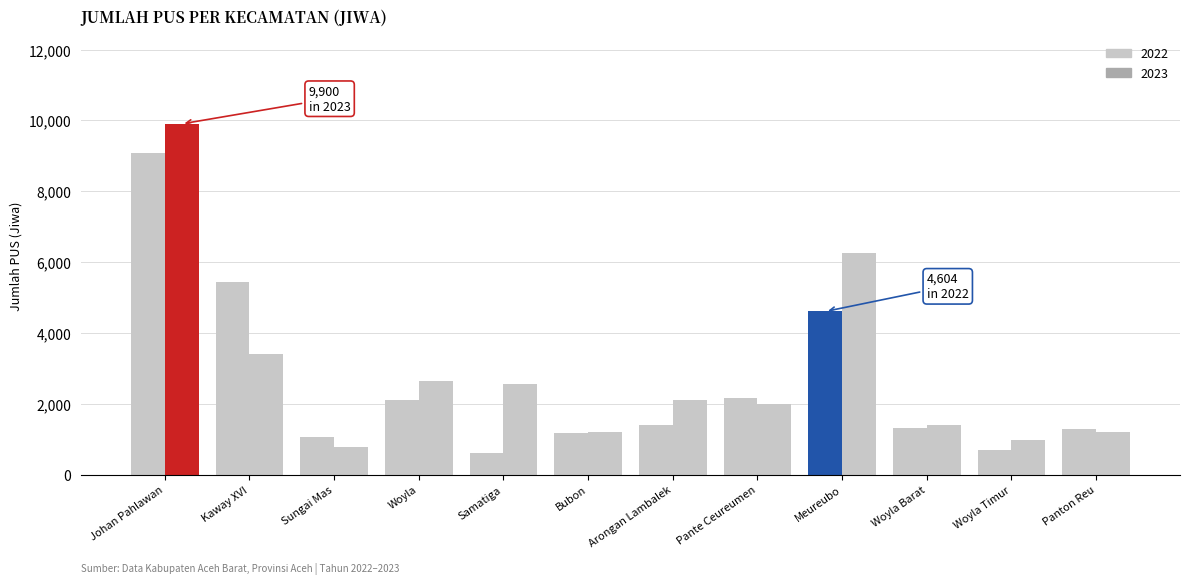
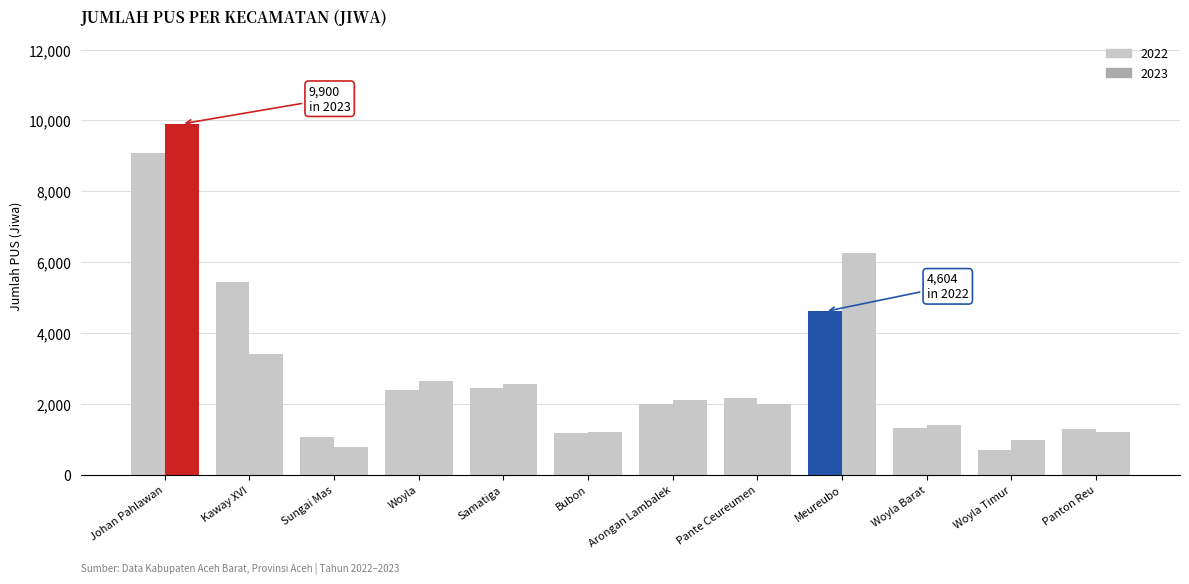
  {
    "2022": {
      "Johan Pahlawan": "9,100",
      "Kaway XVI": "5,400",
      "Sungai Mas": "1,000",
-     "Woyla": "2,100",
-     "Samatiga": "600",
+     "Woyla": "2,400",
+     "Samatiga": "2,400",
      "Bubon": "1,200",
-     "Arongan Lambalek": "1,400",
+     "Arongan Lambalek": "2,000",
      "Pante Ceureumen": "2,200",
      "Woyla Barat": "1,300",
      "Woyla Timur": "700",
      "Panton Reu": "1,300"
    }
  }
